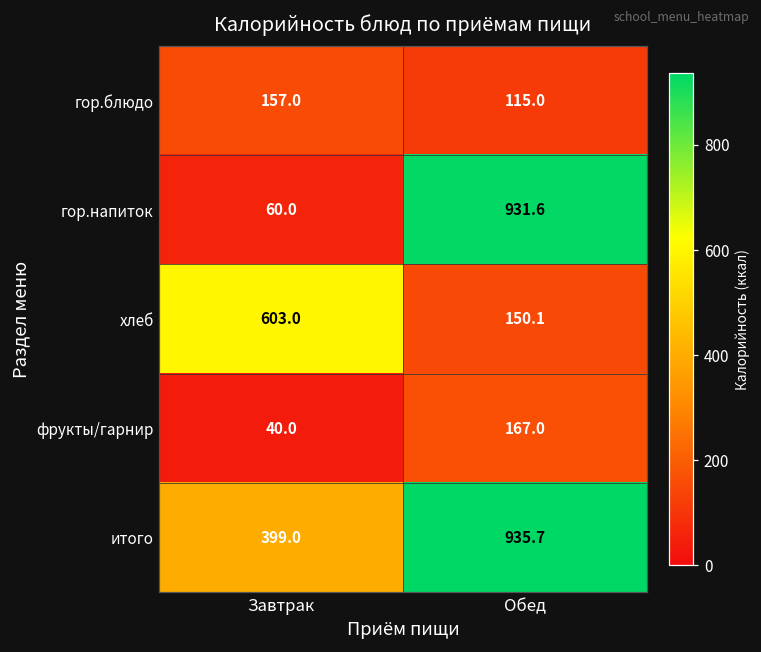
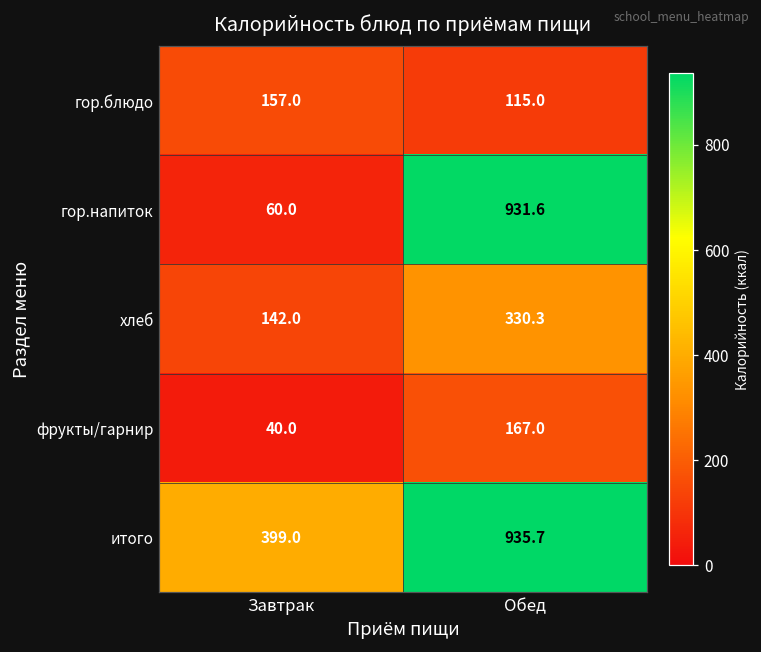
  {
    "гор.блюдо": {
      "Завтрак": 157.0,
      "Обед": 115.0
    },
    "гор.напиток": {
      "Завтрак": 60.0,
      "Обед": 931.6
    },
    "хлеб": {
-     "Завтрак": 603.0,
-     "Обед": 150.1
+     "Завтрак": 142.0,
+     "Обед": 330.3
    },
    "фрукты/гарнир": {
      "Завтрак": 40.0,
      "Обед": 167.0
    },
    "итого": {
      "Завтрак": 399.0,
      "Обед": 935.7
    }
  }
